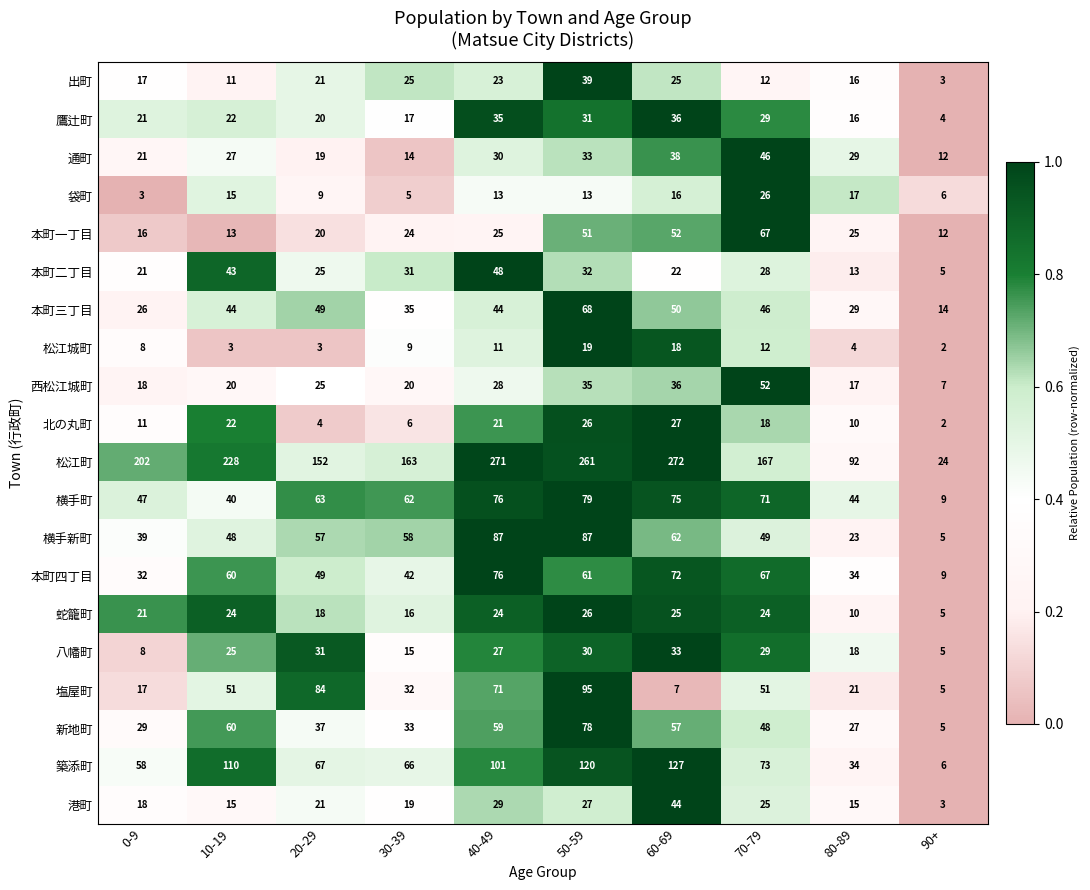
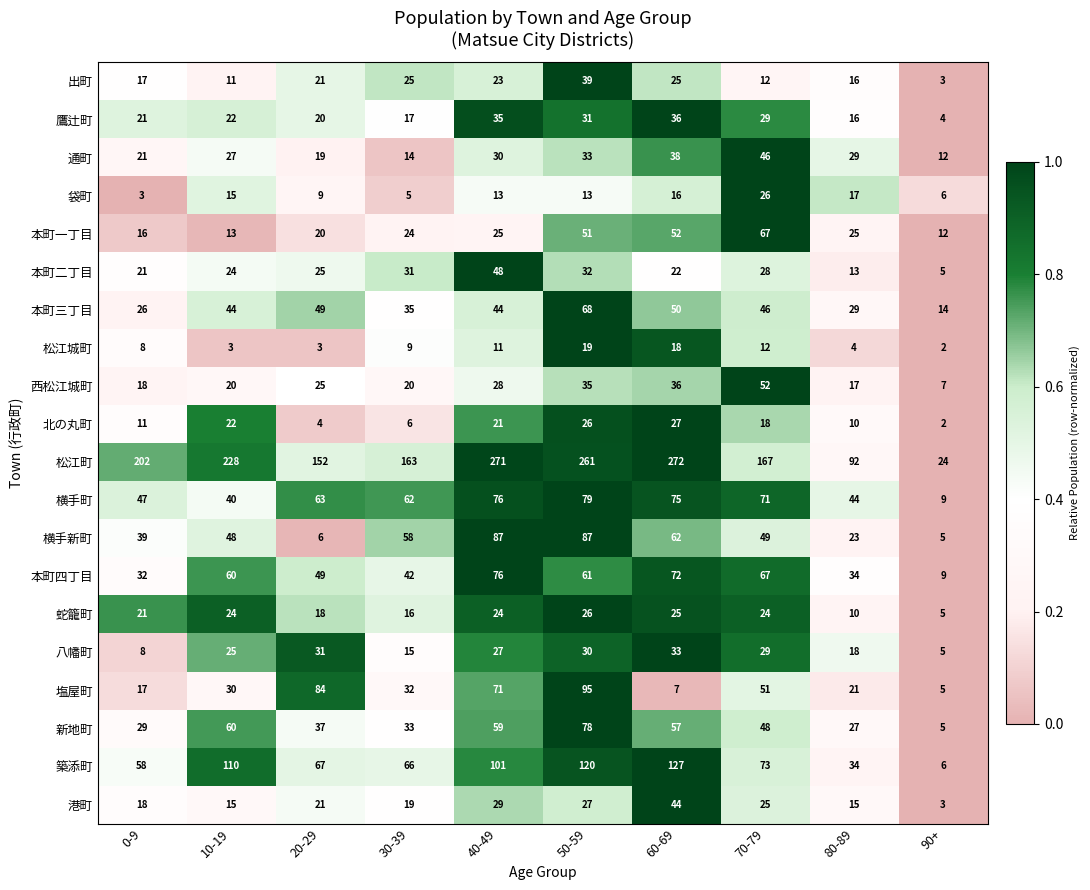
  {
    "出町": {
      "0-9": 17,
      "10-19": 11,
      "20-29": 21,
      "30-39": 25,
      "40-49": 23,
      "50-59": 39,
      "60-69": 25,
      "70-79": 12,
      "80-89": 16,
      "90+": 3
    },
    "鷹辻町": {
      "0-9": 21,
      "10-19": 22,
      "20-29": 20,
      "30-39": 17,
      "40-49": 35,
      "50-59": 31,
      "60-69": 36,
      "70-79": 29,
      "80-89": 16,
      "90+": 4
    },
    "通町": {
      "0-9": 21,
      "10-19": 27,
      "20-29": 19,
      "30-39": 14,
      "40-49": 30,
      "50-59": 33,
      "60-69": 38,
      "70-79": 46,
      "80-89": 29,
      "90+": 12
    },
    "袋町": {
      "0-9": 3,
      "10-19": 15,
      "20-29": 9,
      "30-39": 5,
      "40-49": 13,
      "50-59": 13,
      "60-69": 16,
      "70-79": 26,
      "80-89": 17,
      "90+": 6
    },
    "本町一丁目": {
      "0-9": 16,
      "10-19": 13,
      "20-29": 20,
      "30-39": 24,
      "40-49": 25,
      "50-59": 51,
      "60-69": 52,
      "70-79": 67,
      "80-89": 25,
      "90+": 12
    },
    "本町二丁目": {
      "0-9": 21,
-     "10-19": 43,
+     "10-19": 24,
      "20-29": 25,
      "30-39": 31,
      "40-49": 48,
      "50-59": 32,
      "60-69": 22,
      "70-79": 28,
      "80-89": 13,
      "90+": 5
    },
    "本町三丁目": {
      "0-9": 26,
      "10-19": 44,
      "20-29": 49,
      "30-39": 35,
      "40-49": 44,
      "50-59": 68,
      "60-69": 50,
      "70-79": 46,
      "80-89": 29,
      "90+": 14
    },
    "松江城町": {
      "0-9": 8,
      "10-19": 3,
      "20-29": 3,
      "30-39": 9,
      "40-49": 11,
      "50-59": 19,
      "60-69": 18,
      "70-79": 12,
      "80-89": 4,
      "90+": 2
    },
    "西松江城町": {
      "0-9": 18,
      "10-19": 20,
      "20-29": 25,
      "30-39": 20,
      "40-49": 28,
      "50-59": 35,
      "60-69": 36,
      "70-79": 52,
      "80-89": 17,
      "90+": 7
    },
    "北の丸町": {
      "0-9": 11,
      "10-19": 22,
      "20-29": 4,
      "30-39": 6,
      "40-49": 21,
      "50-59": 26,
      "60-69": 27,
      "70-79": 18,
      "80-89": 10,
      "90+": 2
    },
    "松江町": {
      "0-9": 202,
      "10-19": 228,
      "20-29": 152,
      "30-39": 163,
      "40-49": 271,
      "50-59": 261,
      "60-69": 272,
      "70-79": 167,
      "80-89": 92,
      "90+": 24
    },
    "横手町": {
      "0-9": 47,
      "10-19": 40,
      "20-29": 63,
      "30-39": 62,
      "40-49": 76,
      "50-59": 79,
      "60-69": 75,
      "70-79": 71,
      "80-89": 44,
      "90+": 9
    },
    "横手新町": {
      "0-9": 39,
      "10-19": 48,
-     "20-29": 57,
+     "20-29": 6,
      "30-39": 58,
      "40-49": 87,
      "50-59": 87,
      "60-69": 62,
      "70-79": 49,
      "80-89": 23,
      "90+": 5
    },
    "本町四丁目": {
      "0-9": 32,
      "10-19": 60,
      "20-29": 49,
      "30-39": 42,
      "40-49": 76,
      "50-59": 61,
      "60-69": 72,
      "70-79": 67,
      "80-89": 34,
      "90+": 9
    },
    "蛇籠町": {
      "0-9": 21,
      "10-19": 24,
      "20-29": 18,
      "30-39": 16,
      "40-49": 24,
      "50-59": 26,
      "60-69": 25,
      "70-79": 24,
      "80-89": 10,
      "90+": 5
    },
    "八幡町": {
      "0-9": 8,
      "10-19": 25,
      "20-29": 31,
      "30-39": 15,
      "40-49": 27,
      "50-59": 30,
      "60-69": 33,
      "70-79": 29,
      "80-89": 18,
      "90+": 5
    },
    "塩屋町": {
      "0-9": 17,
-     "10-19": 51,
+     "10-19": 30,
      "20-29": 84,
      "30-39": 32,
      "40-49": 71,
      "50-59": 95,
      "60-69": 7,
      "70-79": 51,
      "80-89": 21,
      "90+": 5
    },
    "新地町": {
      "0-9": 29,
      "10-19": 60,
      "20-29": 37,
      "30-39": 33,
      "40-49": 59,
      "50-59": 78,
      "60-69": 57,
      "70-79": 48,
      "80-89": 27,
      "90+": 5
    },
    "築添町": {
      "0-9": 58,
      "10-19": 110,
      "20-29": 67,
      "30-39": 66,
      "40-49": 101,
      "50-59": 120,
      "60-69": 127,
      "70-79": 73,
      "80-89": 34,
      "90+": 6
    },
    "港町": {
      "0-9": 18,
      "10-19": 15,
      "20-29": 21,
      "30-39": 19,
      "40-49": 29,
      "50-59": 27,
      "60-69": 44,
      "70-79": 25,
      "80-89": 15,
      "90+": 3
    }
  }
